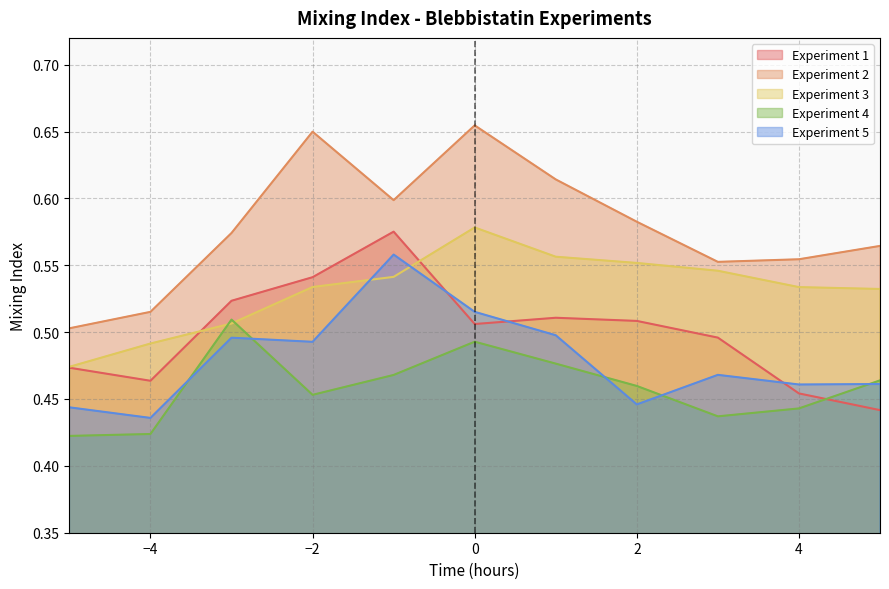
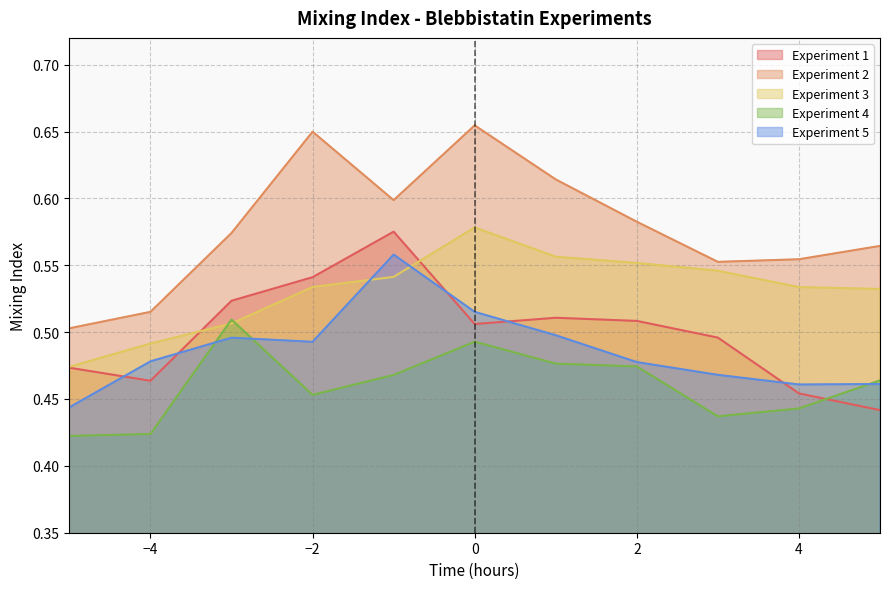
  {
    "Experiment 4": {
      "−4": 0.424,
      "−2": 0.453,
      "0": 0.493,
-     "2": 0.460,
+     "2": 0.474,
      "4": 0.443
    },
    "Experiment 5": {
-     "−4": 0.436,
+     "−4": 0.478,
      "−2": 0.493,
      "0": 0.515,
-     "2": 0.446,
+     "2": 0.478,
      "4": 0.461
    }
  }
